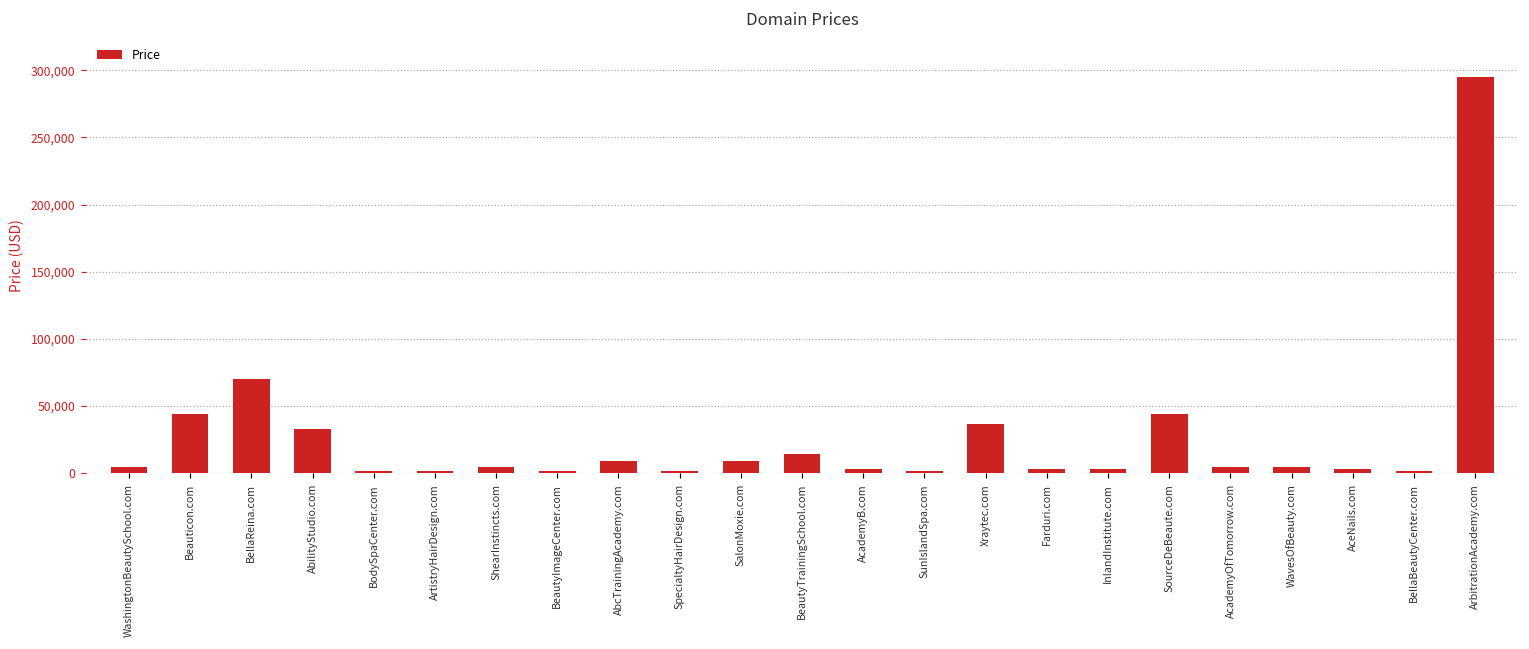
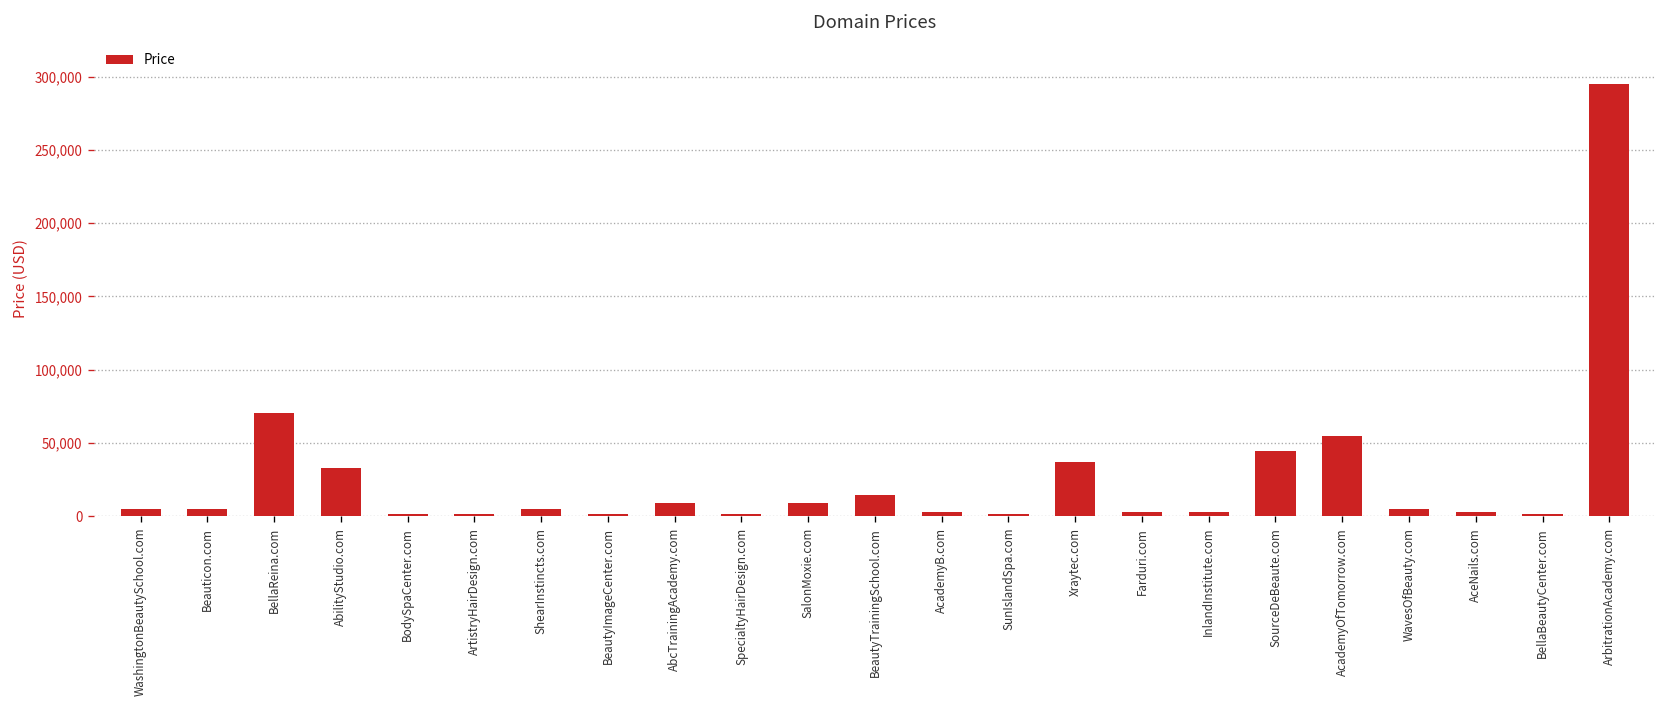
  {
    "WashingtonBeautySchool.com": "5,000",
-   "Beauticon.com": "44,000",
+   "Beauticon.com": "5,000",
    "BellaReina.com": "70,000",
    "AbilityStudio.com": "33,000",
    "ShearInstincts.com": "5,000",
    "AbcTrainingAcademy.com": "9,000",
    "SalonMoxie.com": "9,000",
    "BeautyTrainingSchool.com": "15,000",
    "AcademyB.com": "3,000",
    "Xraytec.com": "37,000",
    "Farduri.com": "3,000",
    "InlandInstitute.com": "3,000",
    "SourceDeBeaute.com": "44,000",
-   "AcademyOfTomorrow.com": "5,000",
+   "AcademyOfTomorrow.com": "55,000",
    "WavesOfBeauty.com": "5,000",
    "AceNails.com": "3,000",
    "ArbitrationAcademy.com": "295,000"
  }
